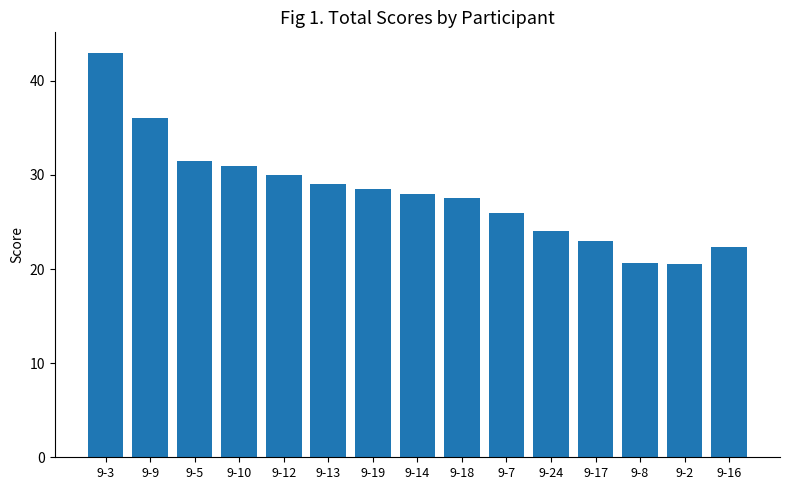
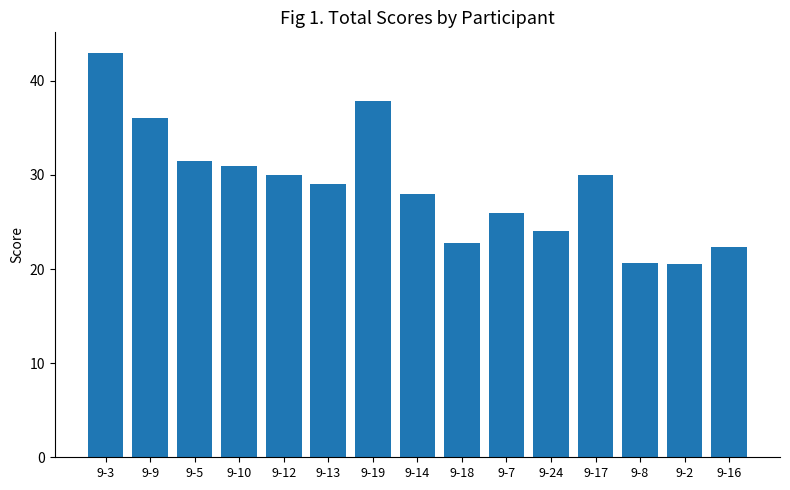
  {
    "9-3": 43,
    "9-9": 36,
    "9-5": 32,
    "9-10": 31,
    "9-12": 30,
    "9-13": 29,
-   "9-19": 29,
+   "9-19": 38,
    "9-14": 28,
-   "9-18": 28,
+   "9-18": 23,
    "9-7": 26,
    "9-24": 24,
-   "9-17": 23,
+   "9-17": 30,
    "9-8": 21,
    "9-2": 21,
    "9-16": 22
  }
